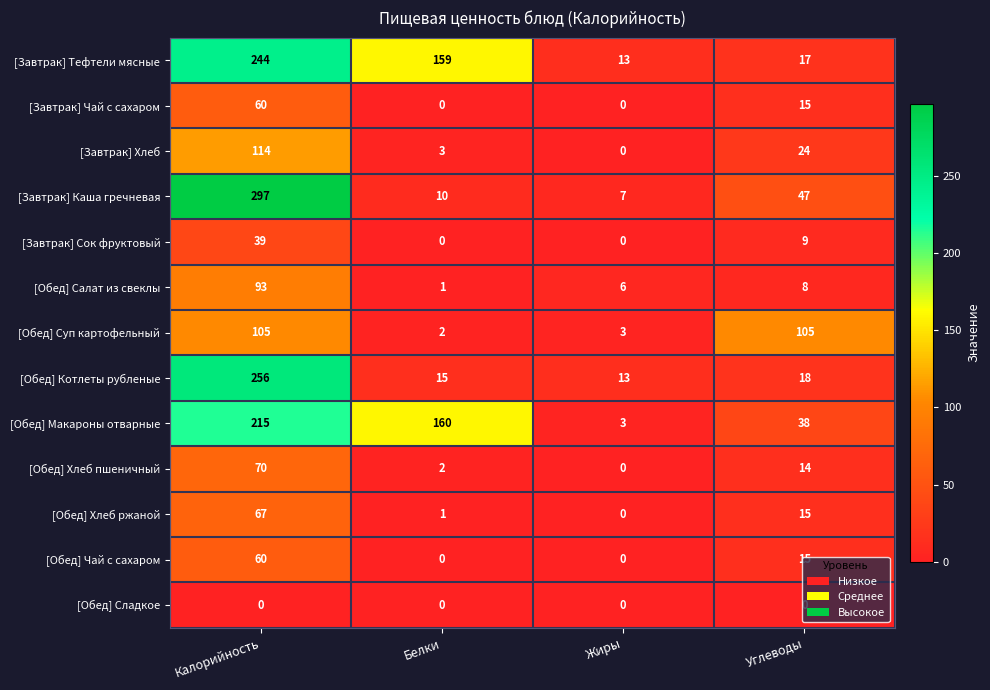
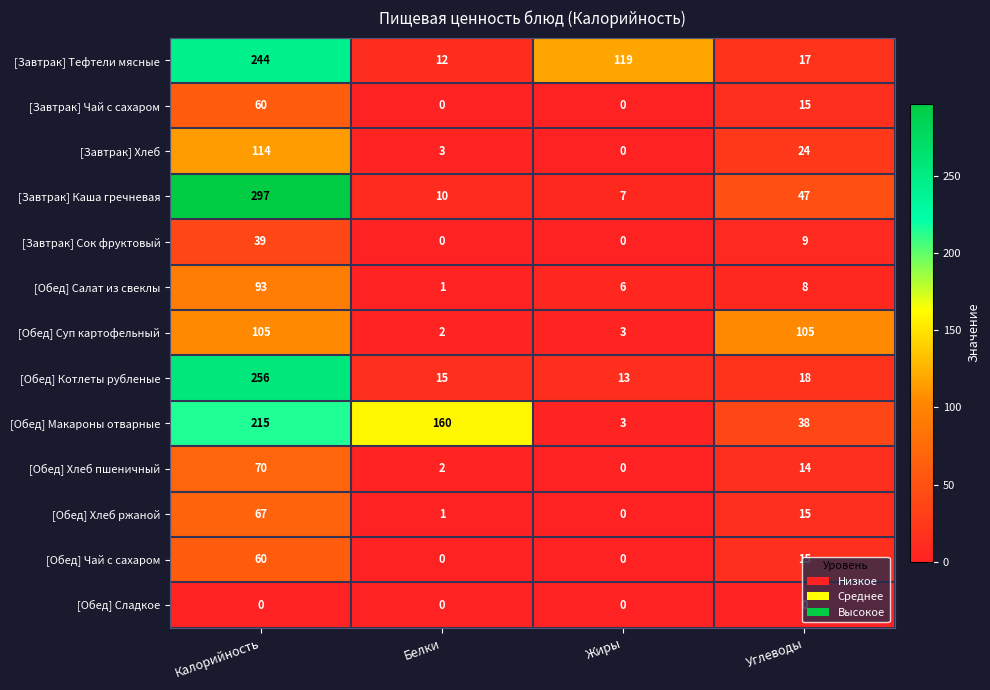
  {
    "[Завтрак] Тефтели мясные": {
      "Калорийность": 244,
-     "Белки": 159,
-     "Жиры": 13,
+     "Белки": 12,
+     "Жиры": 119,
      "Углеводы": 17
    },
    "[Завтрак] Чай с сахаром": {
      "Калорийность": 60,
      "Белки": 0,
      "Жиры": 0,
      "Углеводы": 15
    },
    "[Завтрак] Хлеб": {
      "Калорийность": 114,
      "Белки": 3,
      "Жиры": 0,
      "Углеводы": 24
    },
    "[Завтрак] Каша гречневая": {
      "Калорийность": 297,
      "Белки": 10,
      "Жиры": 7,
      "Углеводы": 47
    },
    "[Завтрак] Сок фруктовый": {
      "Калорийность": 39,
      "Белки": 0,
      "Жиры": 0,
      "Углеводы": 9
    },
    "[Обед] Салат из свеклы": {
      "Калорийность": 93,
      "Белки": 1,
      "Жиры": 6,
      "Углеводы": 8
    },
    "[Обед] Суп картофельный": {
      "Калорийность": 105,
      "Белки": 2,
      "Жиры": 3,
      "Углеводы": 105
    },
    "[Обед] Котлеты рубленые": {
      "Калорийность": 256,
      "Белки": 15,
      "Жиры": 13,
      "Углеводы": 18
    },
    "[Обед] Макароны отварные": {
      "Калорийность": 215,
      "Белки": 160,
      "Жиры": 3,
      "Углеводы": 38
    },
    "[Обед] Хлеб пшеничный": {
      "Калорийность": 70,
      "Белки": 2,
      "Жиры": 0,
      "Углеводы": 14
    },
    "[Обед] Хлеб ржаной": {
      "Калорийность": 67,
      "Белки": 1,
      "Жиры": 0,
      "Углеводы": 15
    },
    "[Обед] Чай с сахаром": {
      "Калорийность": 60,
      "Белки": 0,
      "Жиры": 0
    },
    "[Обед] Сладкое": {
      "Калорийность": 0,
      "Белки": 0,
      "Жиры": 0
    }
  }
